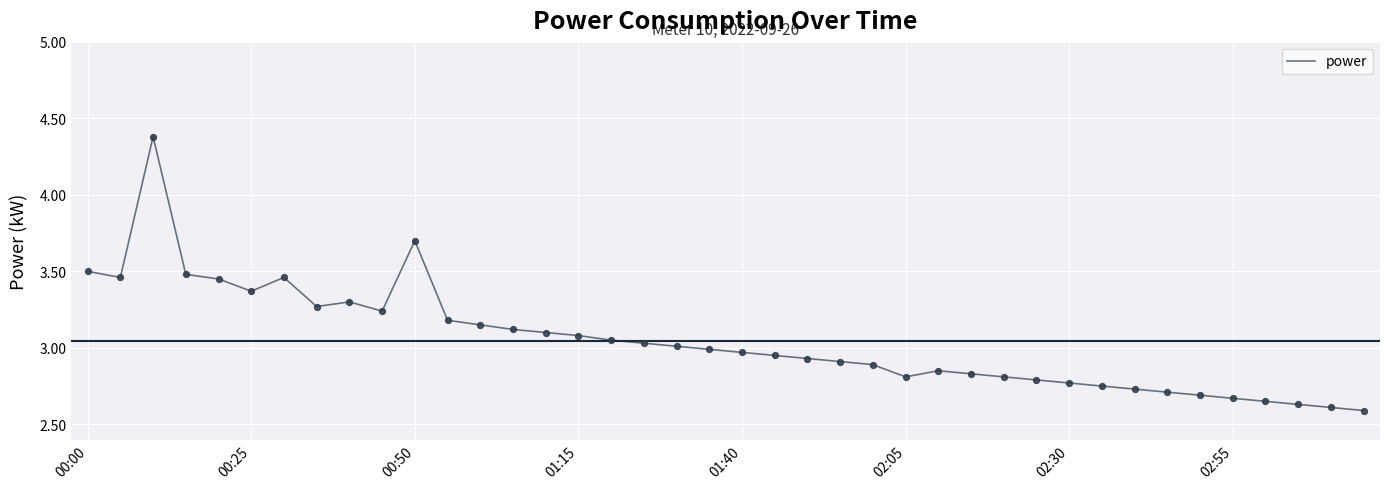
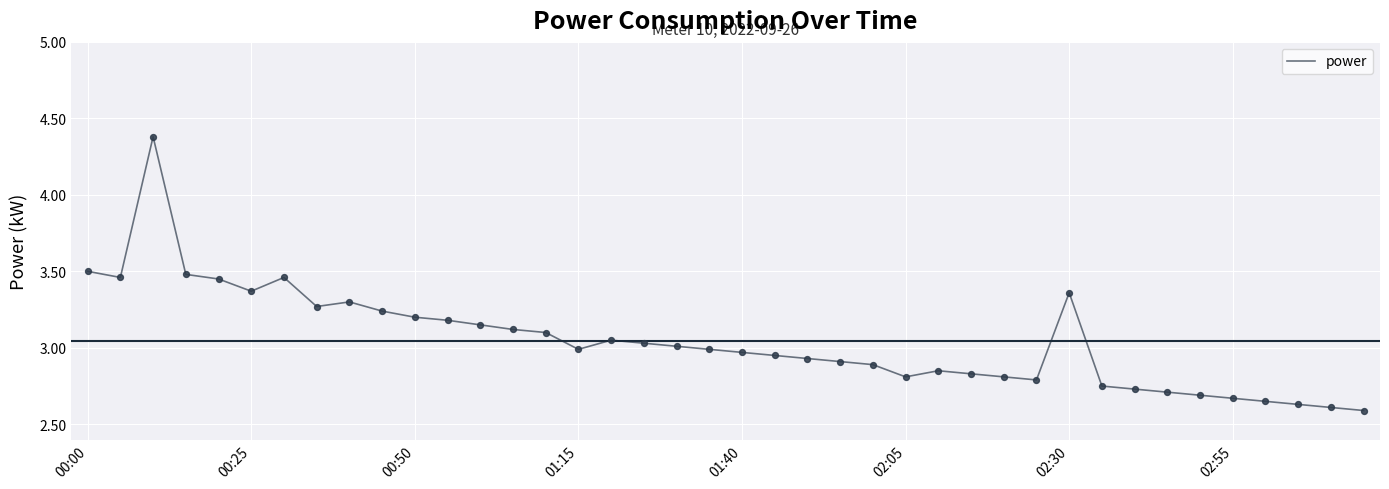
  {
    "00:00": 3.50,
    "00:25": 3.37,
-   "00:50": 3.7,
-   "01:15": 3.08,
+   "00:50": 3.2,
+   "01:15": 2.99,
    "01:40": 2.97,
    "02:05": 2.81,
-   "02:30": 2.77,
+   "02:30": 3.36,
    "02:55": 2.67
  }
